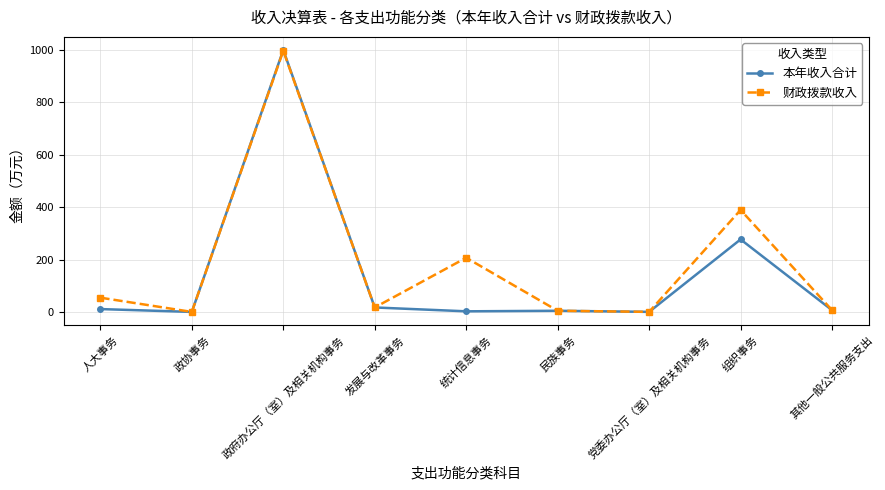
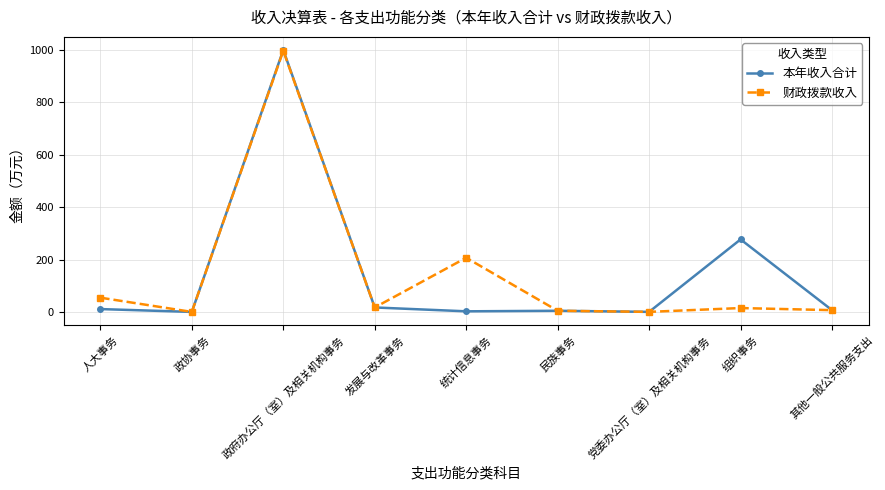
  {
    "本年收入合计": {
      "人大事务": 10,
      "统计信息事务": 0,
      "组织事务": 280
    },
    "财政拨款收入": {
      "人大事务": 50,
      "统计信息事务": 210,
-     "组织事务": 390
+     "组织事务": 10
    }
  }
